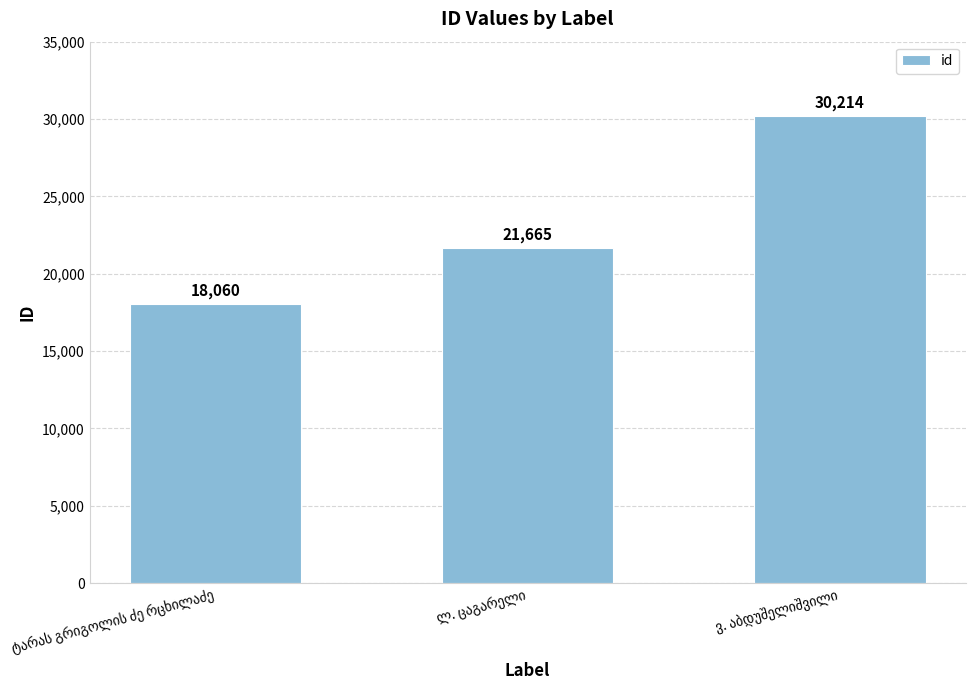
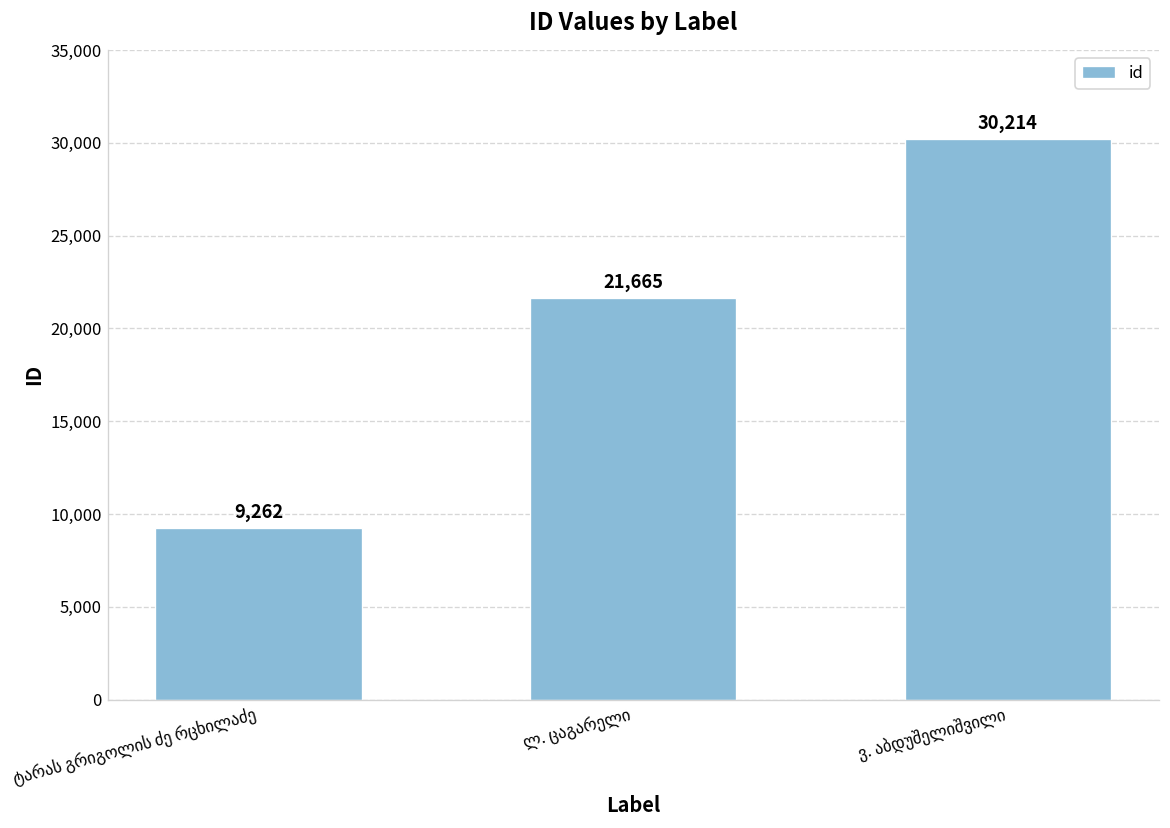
  {
-   "ტარას გრიგოლის ძე რცხილაძე": "18,060",
+   "ტარას გრიგოლის ძე რცხილაძე": "9,262",
    "ლ. ცაგარელი": "21,665",
    "ვ. აბდუშელიშვილი": "30,214"
  }
